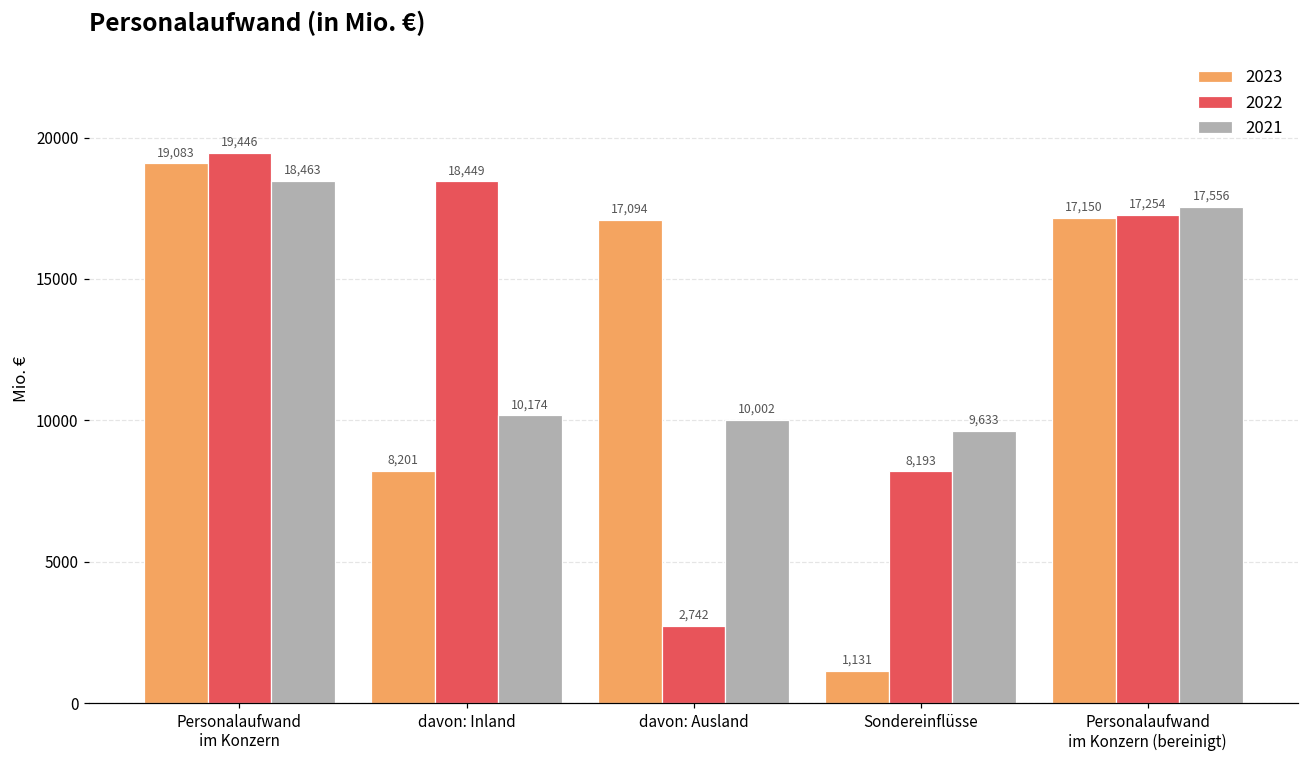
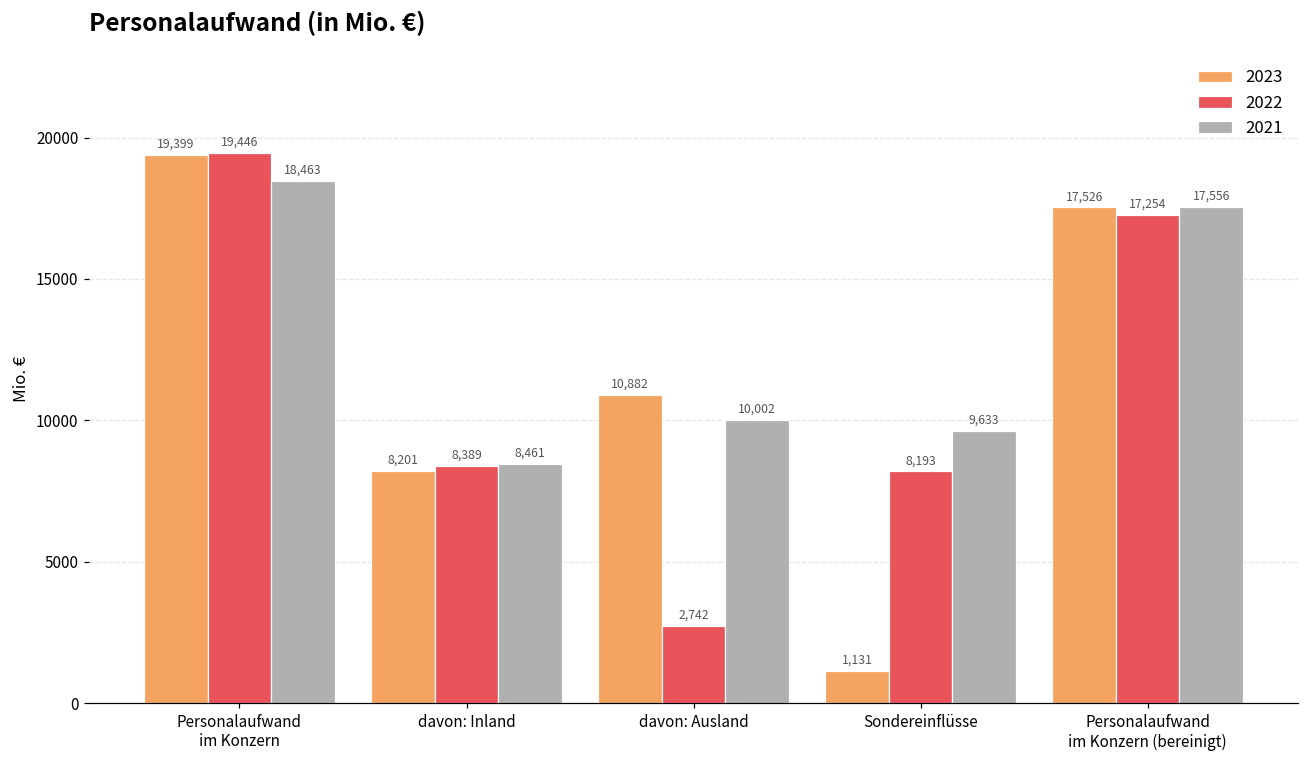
  {
    "2023": {
-     "Personalaufwand im Konzern": "19,083",
+     "Personalaufwand im Konzern": "19,399",
      "davon: Inland": "8,201",
-     "davon: Ausland": "17,094",
+     "davon: Ausland": "10,882",
      "Sondereinflüsse": "1,131",
-     "Personalaufwand im Konzern (bereinigt)": "17,150"
+     "Personalaufwand im Konzern (bereinigt)": "17,526"
    },
    "2022": {
      "Personalaufwand im Konzern": "19,446",
-     "davon: Inland": "18,449",
+     "davon: Inland": "8,389",
      "davon: Ausland": "2,742",
      "Sondereinflüsse": "8,193",
      "Personalaufwand im Konzern (bereinigt)": "17,254"
    },
    "2021": {
      "Personalaufwand im Konzern": "18,463",
-     "davon: Inland": "10,174",
+     "davon: Inland": "8,461",
      "davon: Ausland": "10,002",
      "Sondereinflüsse": "9,633",
      "Personalaufwand im Konzern (bereinigt)": "17,556"
    }
  }
